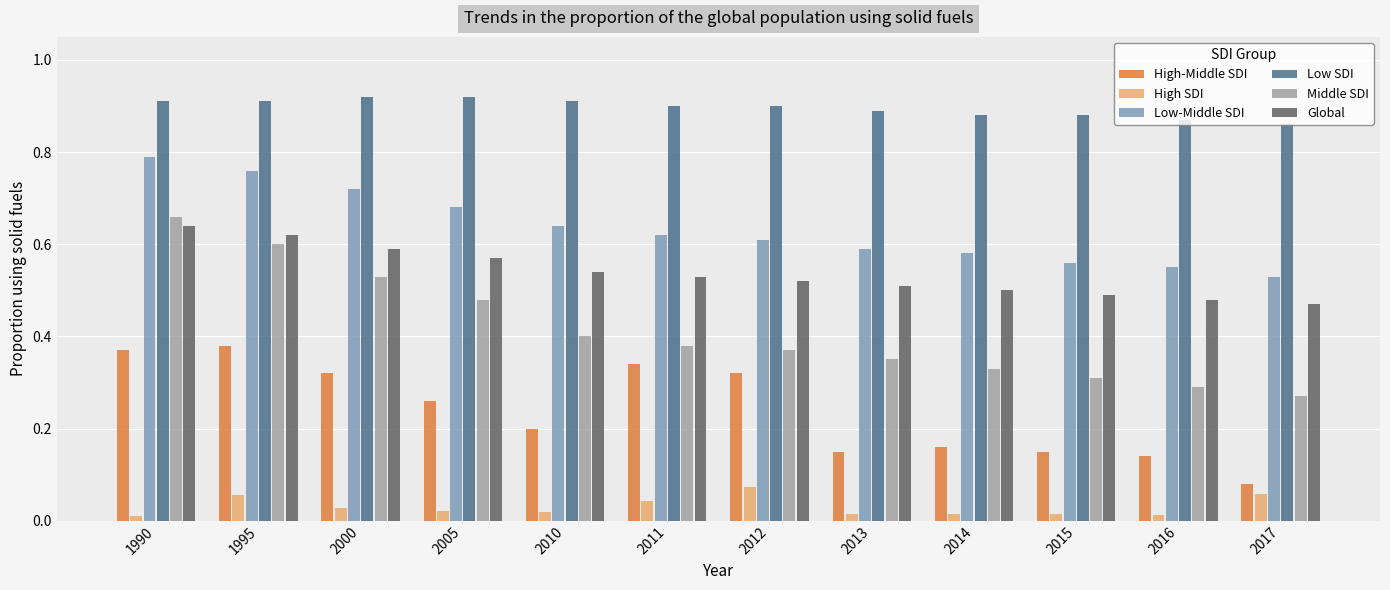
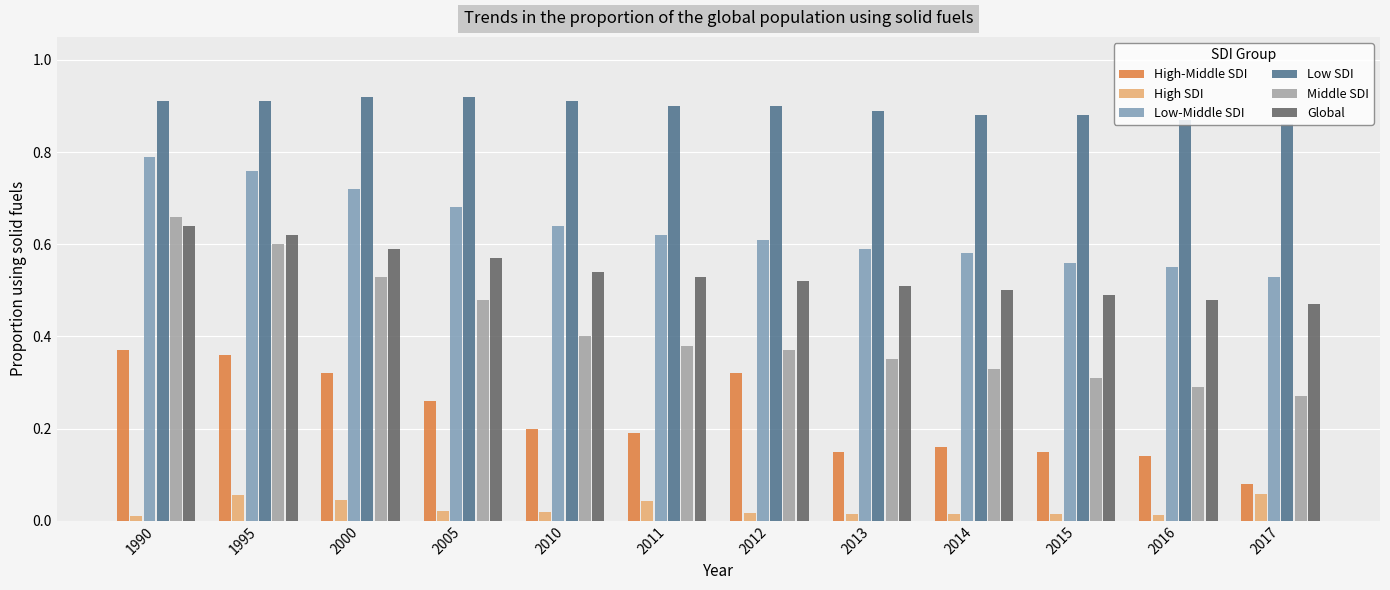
  {
    "High-Middle SDI": {
      "1990": 0.37,
-     "1995": 0.38,
+     "1995": 0.36,
      "2000": 0.32,
      "2005": 0.26,
      "2010": 0.20,
-     "2011": 0.34,
+     "2011": 0.19,
      "2012": 0.32,
      "2013": 0.15,
      "2014": 0.16,
      "2015": 0.15,
      "2016": 0.14,
      "2017": 0.08
    },
    "High SDI": {
      "1990": 0.01,
      "1995": 0.06,
-     "2000": 0.03,
+     "2000": 0.05,
      "2005": 0.02,
      "2010": 0.02,
      "2011": 0.04,
-     "2012": 0.07,
+     "2012": 0.02,
      "2013": 0.02,
      "2014": 0.02,
      "2015": 0.01,
      "2016": 0.01,
      "2017": 0.06
    }
  }
